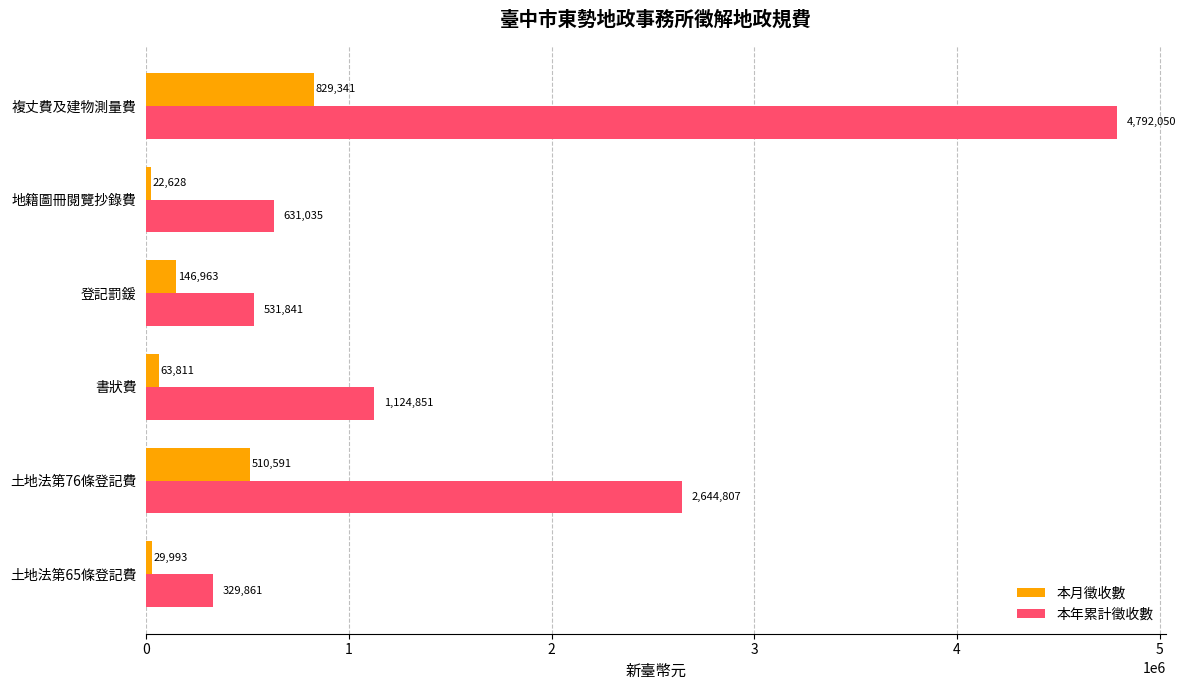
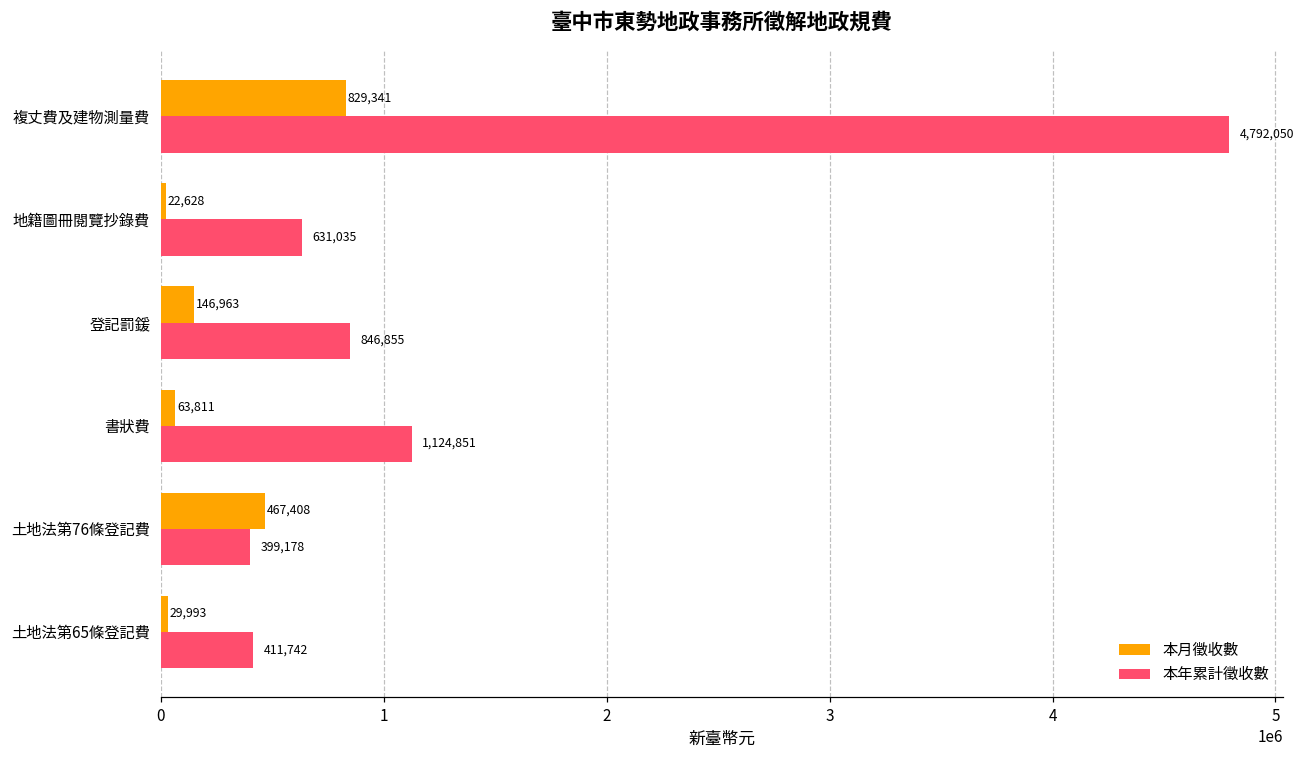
  {
    "本月徵收數": {
      "複丈費及建物測量費": "829,341",
      "地籍圖冊閱覽抄錄費": "22,628",
      "登記罰鍰": "146,963",
      "書狀費": "63,811",
-     "土地法第76條登記費": "510,591",
+     "土地法第76條登記費": "467,408",
      "土地法第65條登記費": "29,993"
    },
    "本年累計徵收數": {
      "複丈費及建物測量費": "4,792,050",
      "地籍圖冊閱覽抄錄費": "631,035",
-     "登記罰鍰": "531,841",
+     "登記罰鍰": "846,855",
      "書狀費": "1,124,851",
-     "土地法第76條登記費": "2,644,807",
-     "土地法第65條登記費": "329,861"
+     "土地法第76條登記費": "399,178",
+     "土地法第65條登記費": "411,742"
    }
  }
